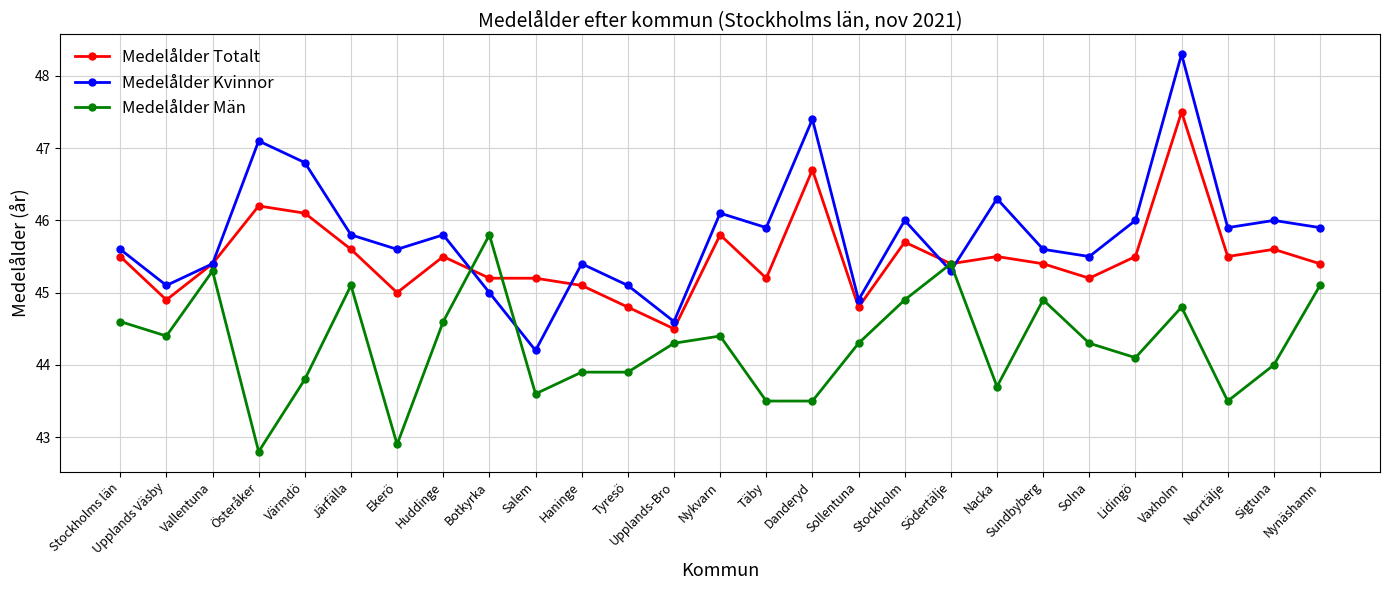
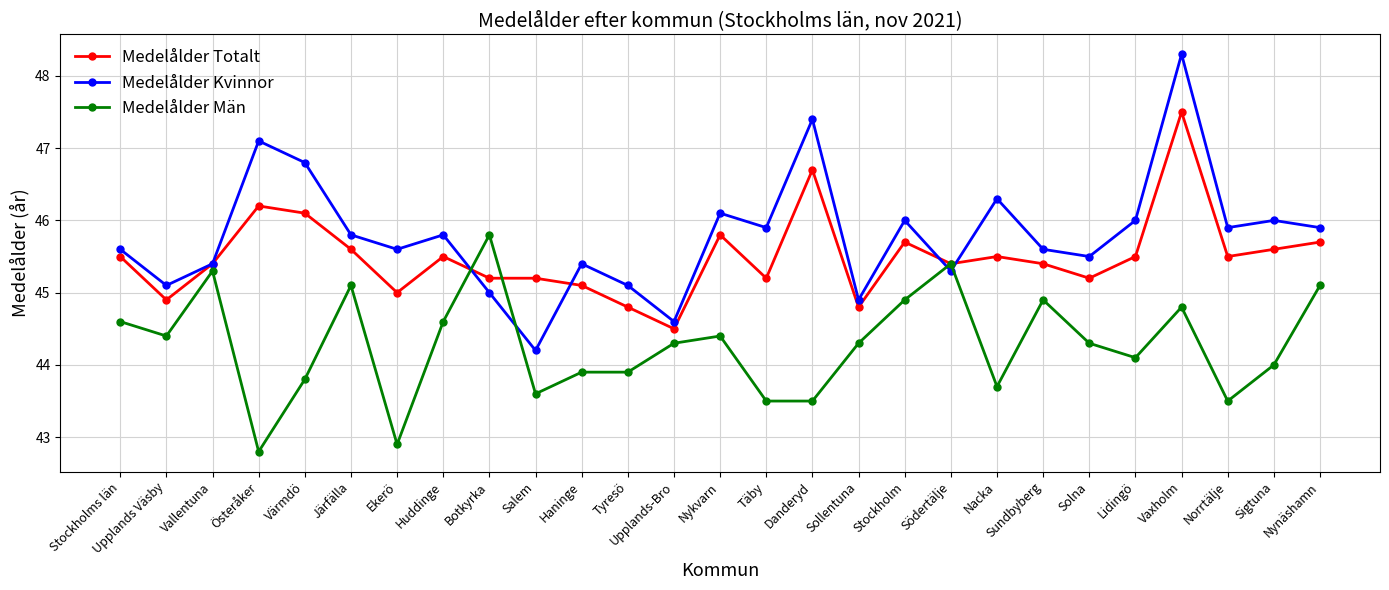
  {
    "Medelålder Totalt": {
      "Stockholms län": 45.5,
      "Upplands Väsby": 44.9,
      "Österåker": 46.2,
      "Värmdö": 46.1,
      "Järfälla": 45.6,
      "Ekerö": 45.0,
      "Huddinge": 45.5,
      "Botkyrka": 45.2,
      "Salem": 45.2,
      "Haninge": 45.1,
      "Tyresö": 44.8,
      "Upplands-Bro": 44.5,
      "Nykvarn": 45.8,
      "Täby": 45.2,
      "Danderyd": 46.7,
      "Sollentuna": 44.8,
      "Stockholm": 45.7,
      "Nacka": 45.5,
      "Sundbyberg": 45.4,
      "Solna": 45.2,
      "Lidingö": 45.5,
      "Vaxholm": 47.5,
      "Norrtälje": 45.5,
      "Sigtuna": 45.6,
-     "Nynäshamn": 45.4
+     "Nynäshamn": 45.7
    },
    "Medelålder Kvinnor": {
      "Stockholms län": 45.6,
      "Upplands Väsby": 45.1,
      "Österåker": 47.1,
      "Värmdö": 46.8,
      "Järfälla": 45.8,
      "Ekerö": 45.6,
      "Huddinge": 45.8,
      "Botkyrka": 45.0,
      "Salem": 44.2,
      "Haninge": 45.4,
      "Tyresö": 45.1,
      "Upplands-Bro": 44.6,
      "Nykvarn": 46.1,
      "Täby": 45.9,
      "Danderyd": 47.4,
      "Sollentuna": 44.9,
      "Stockholm": 46.0,
      "Södertälje": 45.3,
      "Nacka": 46.3,
      "Sundbyberg": 45.6,
      "Solna": 45.5,
      "Lidingö": 46.0,
      "Vaxholm": 48.3,
      "Norrtälje": 45.9,
      "Sigtuna": 46.0,
      "Nynäshamn": 45.9
    },
    "Medelålder Män": {
      "Stockholms län": 44.6,
      "Upplands Väsby": 44.4,
      "Vallentuna": 45.3,
      "Österåker": 42.8,
      "Värmdö": 43.8,
      "Järfälla": 45.1,
      "Ekerö": 42.9,
      "Huddinge": 44.6,
      "Botkyrka": 45.8,
      "Salem": 43.6,
      "Haninge": 43.9,
      "Tyresö": 43.9,
      "Upplands-Bro": 44.3,
      "Nykvarn": 44.4,
      "Täby": 43.5,
      "Danderyd": 43.5,
      "Sollentuna": 44.3,
      "Stockholm": 44.9,
      "Nacka": 43.7,
      "Sundbyberg": 44.9,
      "Solna": 44.3,
      "Lidingö": 44.1,
      "Vaxholm": 44.8,
      "Norrtälje": 43.5,
      "Sigtuna": 44.0,
      "Nynäshamn": 45.1
    }
  }
